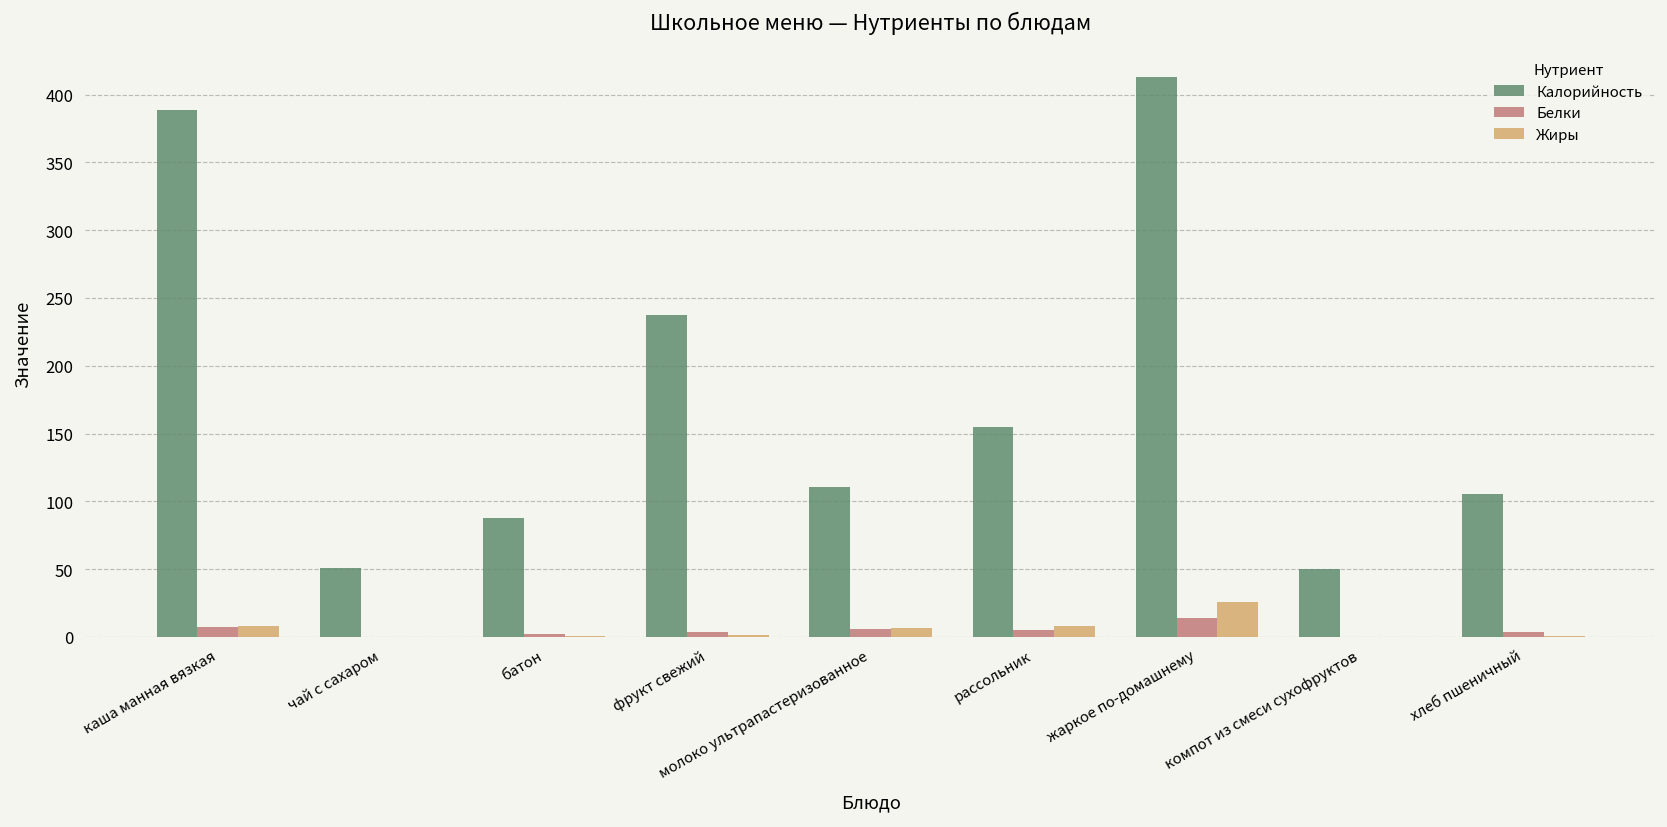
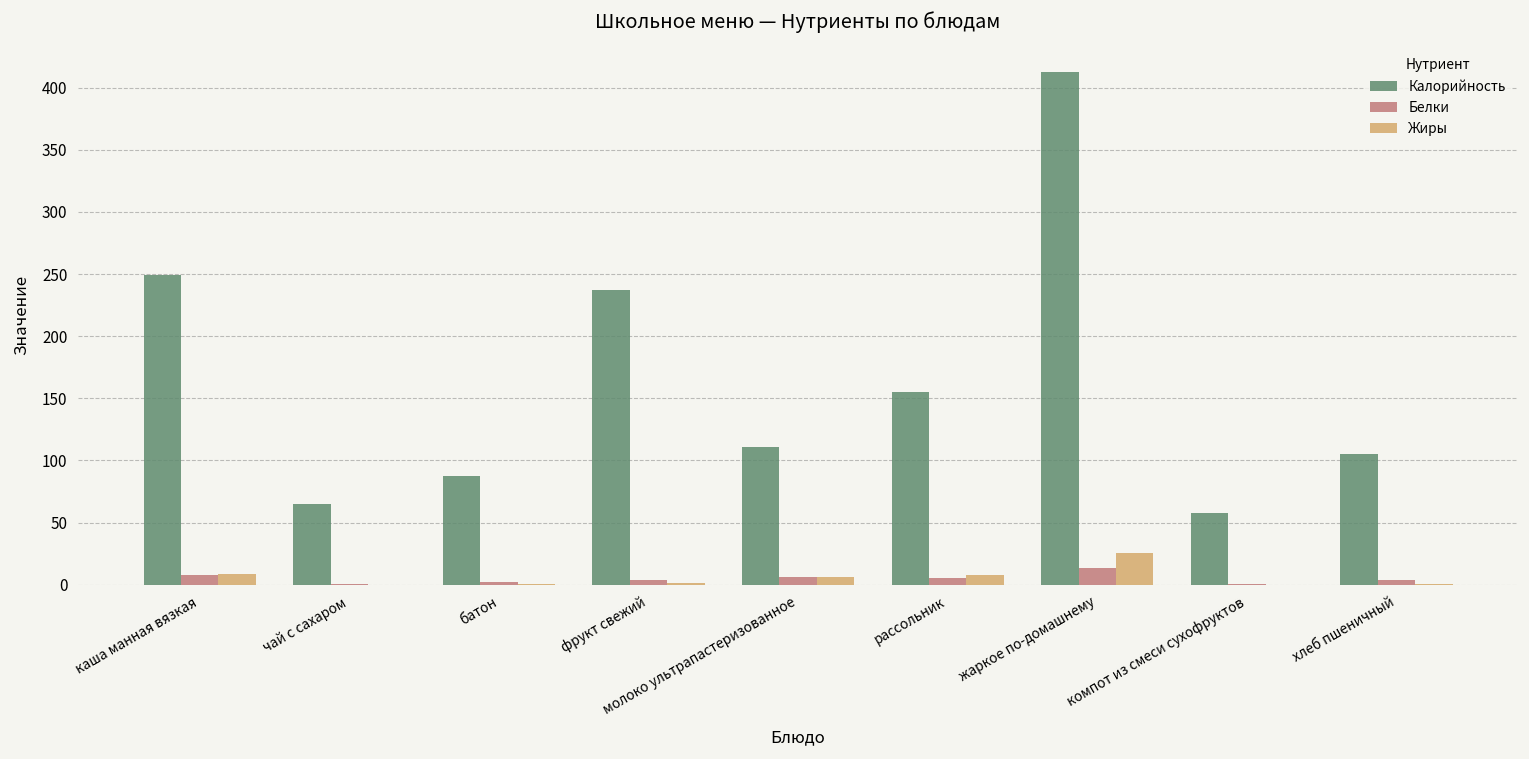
  {
    "Калорийность": {
-     "каша манная вязкая": 389,
-     "чай с сахаром": 51,
+     "каша манная вязкая": 249,
+     "чай с сахаром": 65,
      "батон": 87,
      "фрукт свежий": 237,
      "молоко ультрапастеризованное": 111,
      "рассольник": 155,
      "жаркое по-домашнему": 413,
-     "компот из смеси сухофруктов": 50,
+     "компот из смеси сухофруктов": 58,
      "хлеб пшеничный": 105
    }
  }
